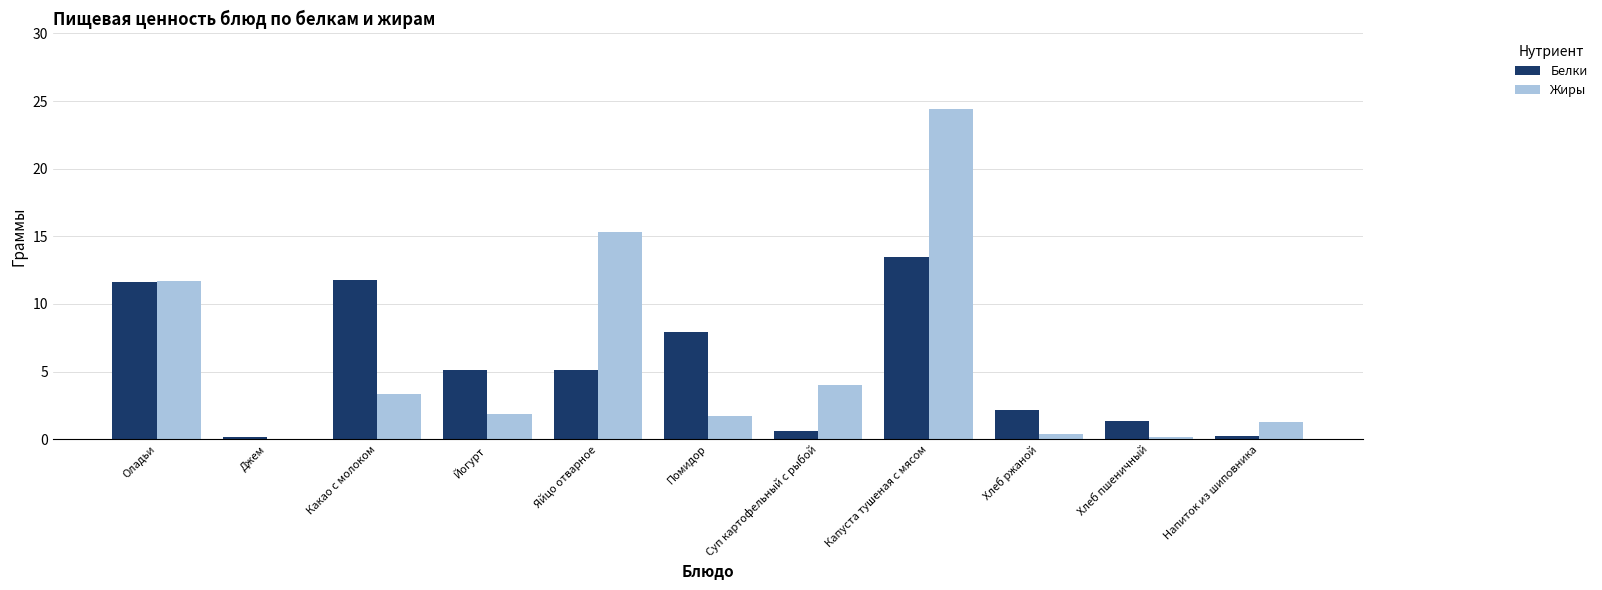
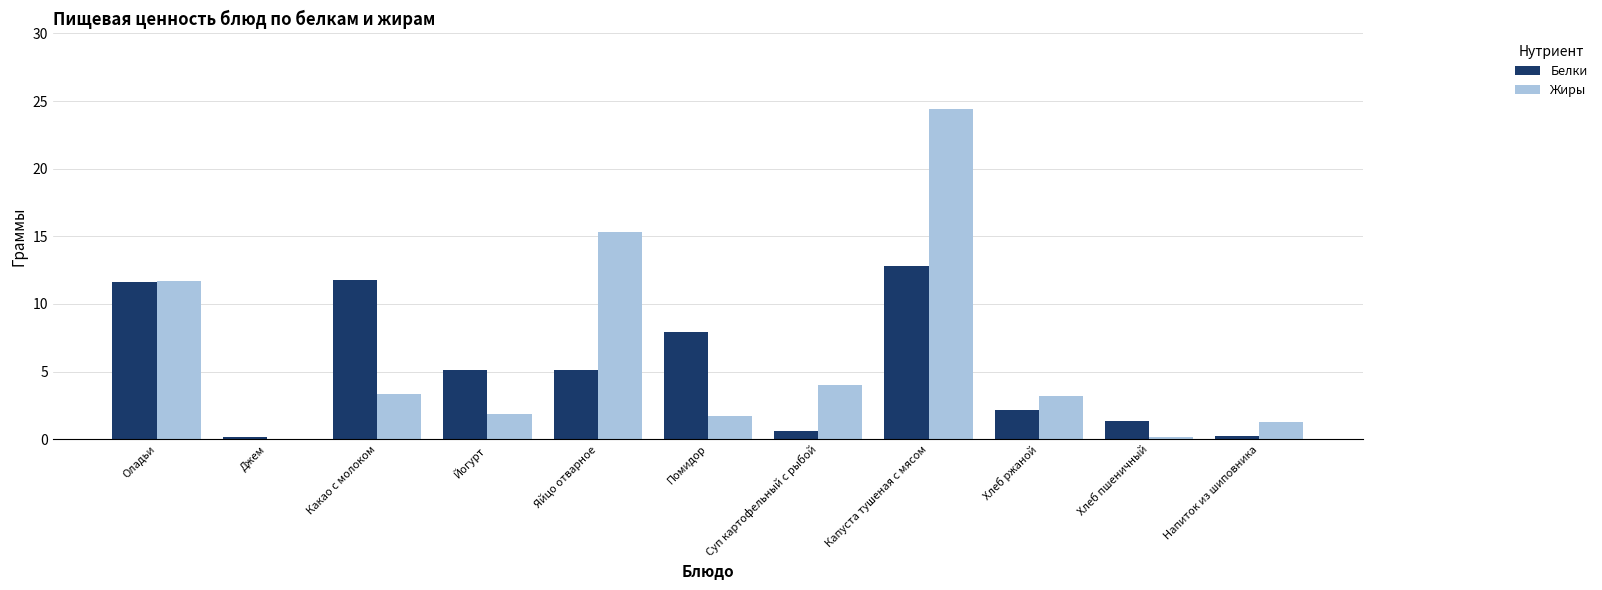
  {
    "Белки": {
      "Оладьи": 11.7,
      "Какао с молоком": 11.8,
      "Йогурт": 5.1,
      "Яйцо отварное": 5.1,
      "Помидор": 7.9,
      "Суп картофельный с рыбой": 0.6,
-     "Капуста тушеная с мясом": 13.5,
+     "Капуста тушеная с мясом": 12.8,
      "Хлеб ржаной": 2.2,
      "Хлеб пшеничный": 1.3,
      "Напиток из шиповника": 0.2
    },
    "Жиры": {
      "Оладьи": 11.7,
      "Джем": 0.0,
      "Какао с молоком": 3.3,
      "Йогурт": 1.9,
      "Яйцо отварное": 15.3,
      "Помидор": 1.7,
      "Суп картофельный с рыбой": 4.0,
      "Капуста тушеная с мясом": 24.4,
-     "Хлеб ржаной": 0.4,
+     "Хлеб ржаной": 3.2,
      "Напиток из шиповника": 1.3
    }
  }
